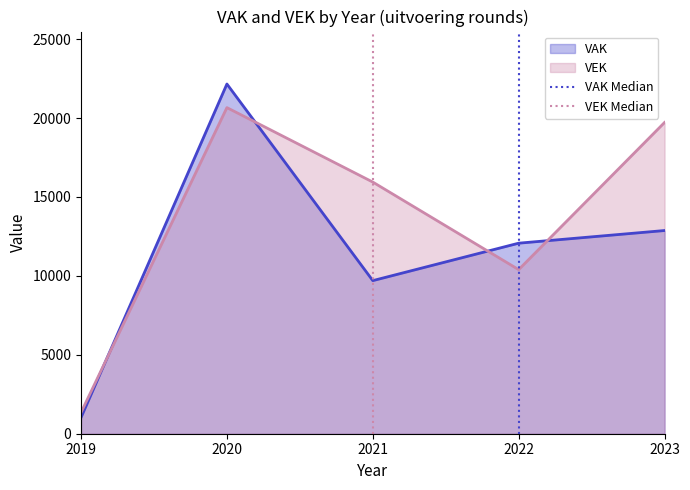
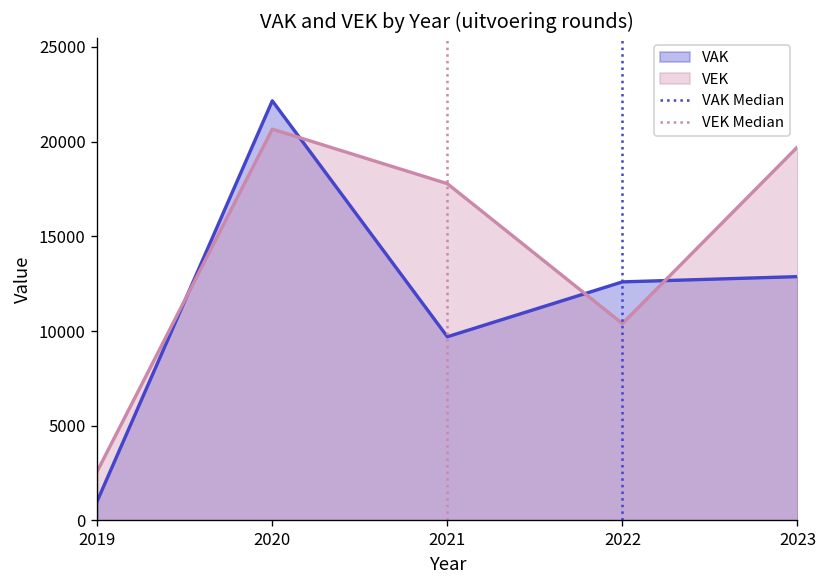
  {
    "VAK": {
      "2019": 1000,
      "2020": 22200,
      "2021": 9700,
-     "2022": 12100,
+     "2022": 12600,
      "2023": 12900
    },
    "VEK": {
-     "2019": 1300,
+     "2019": 2600,
      "2020": 20700,
-     "2021": 15900,
+     "2021": 17800,
      "2022": 10400,
      "2023": 19700
    }
  }
